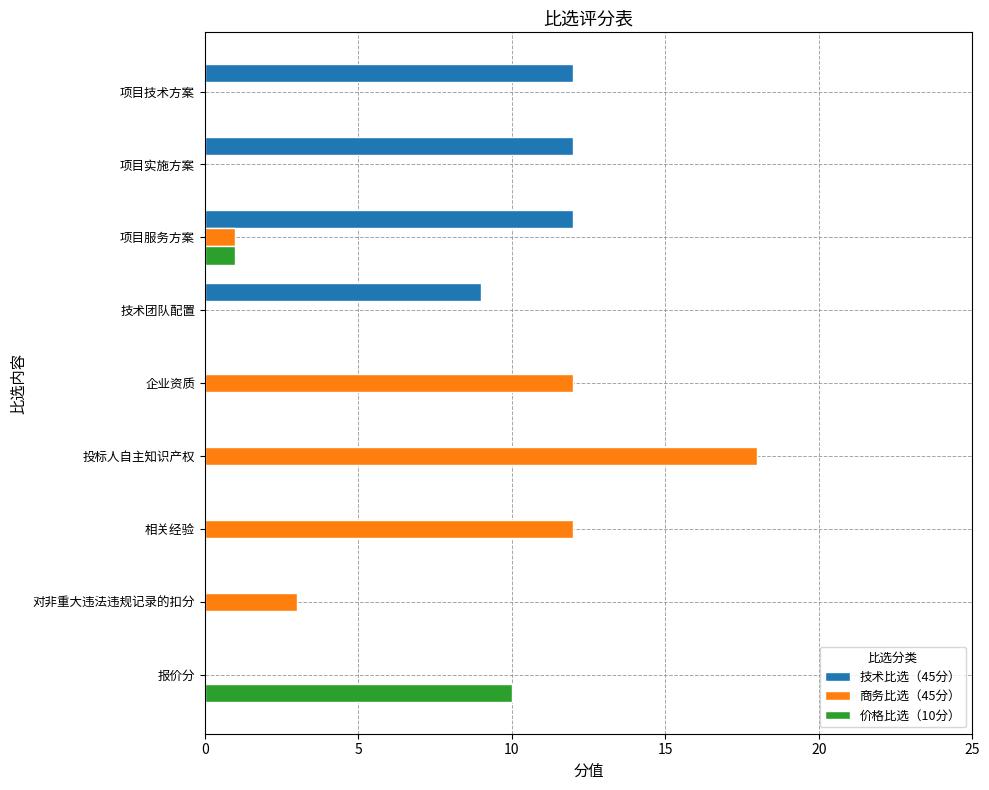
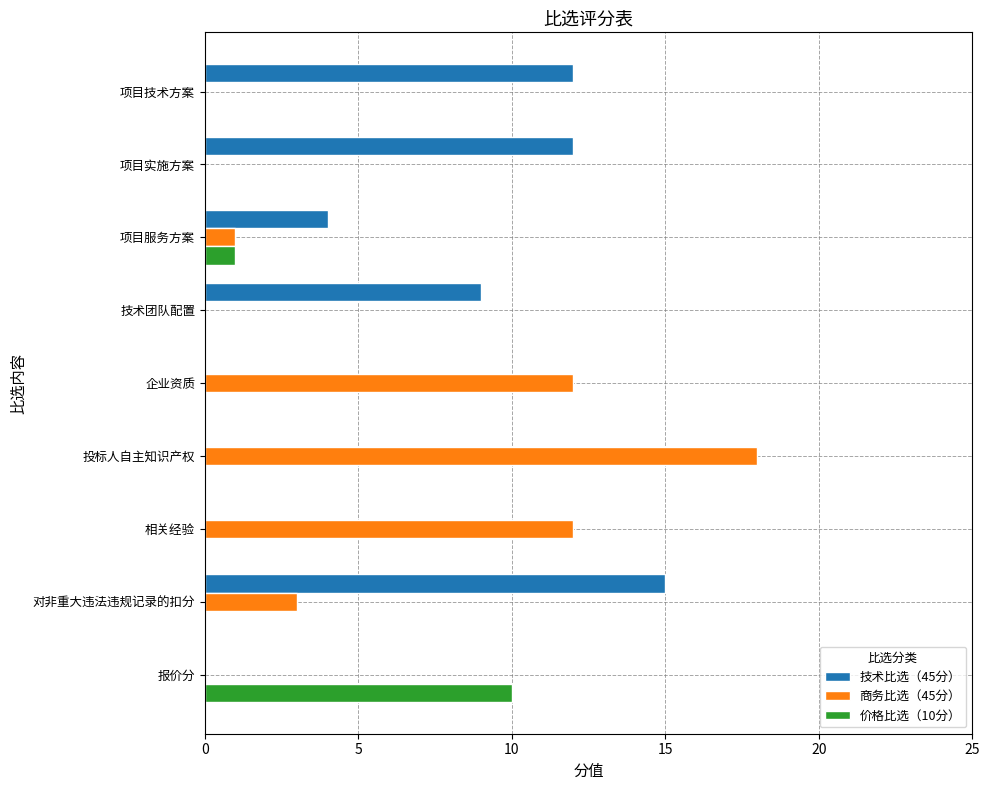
  {
    "技术比选（45分）": {
      "项目技术方案": 12,
      "项目实施方案": 12,
-     "项目服务方案": 12,
+     "项目服务方案": 4,
      "技术团队配置": 9,
      "企业资质": 0,
      "投标人自主知识产权": 0,
      "相关经验": 0,
-     "对非重大违法违规记录的扣分": 0,
+     "对非重大违法违规记录的扣分": 15,
      "报价分": 0
    },
    "商务比选（45分）": {
      "项目技术方案": 0,
      "项目实施方案": 0,
      "项目服务方案": 1,
      "技术团队配置": 0,
      "企业资质": 12,
      "投标人自主知识产权": 18,
      "相关经验": 12,
      "对非重大违法违规记录的扣分": 3,
      "报价分": 0
    },
    "价格比选（10分）": {
      "项目技术方案": 0,
      "项目实施方案": 0,
      "项目服务方案": 1,
      "技术团队配置": 0,
      "企业资质": 0,
      "投标人自主知识产权": 0,
      "相关经验": 0,
      "对非重大违法违规记录的扣分": 0,
      "报价分": 10
    }
  }
